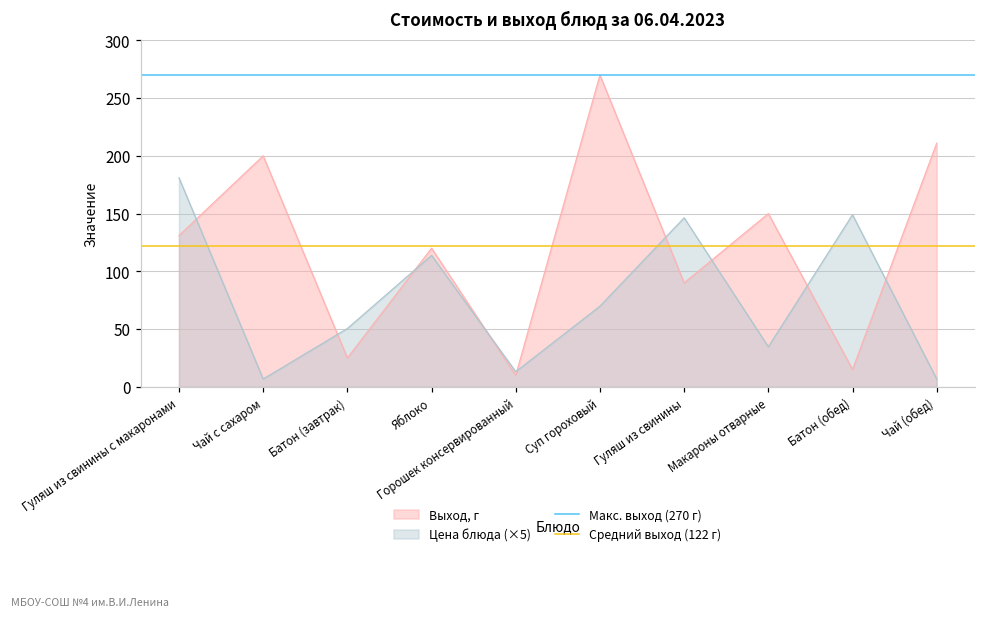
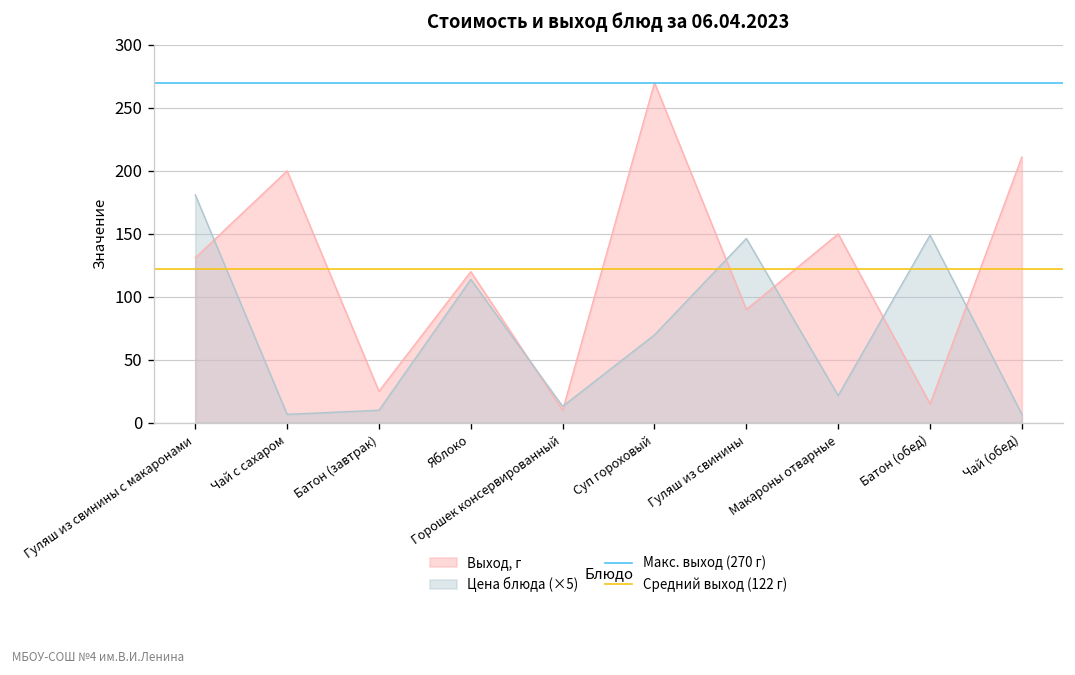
  {
    "Выход, г": {
      "Гуляш из свинины с макаронами": 131,
      "Чай с сахаром": 200,
      "Батон (завтрак)": 25,
      "Яблоко": 120,
      "Горошек консервированный": 10,
      "Суп гороховый": 270,
      "Гуляш из свинины": 90,
      "Макароны отварные": 150,
      "Батон (обед)": 15,
      "Чай (обед)": 211
    },
    "Цена блюда (×5)": {
      "Гуляш из свинины с макаронами": 181,
      "Чай с сахаром": 7,
-     "Батон (завтрак)": 51,
+     "Батон (завтрак)": 10,
      "Яблоко": 114,
      "Горошек консервированный": 13,
      "Суп гороховый": 70,
      "Гуляш из свинины": 146,
-     "Макароны отварные": 35,
+     "Макароны отварные": 22,
      "Батон (обед)": 149,
      "Чай (обед)": 7
    }
  }
